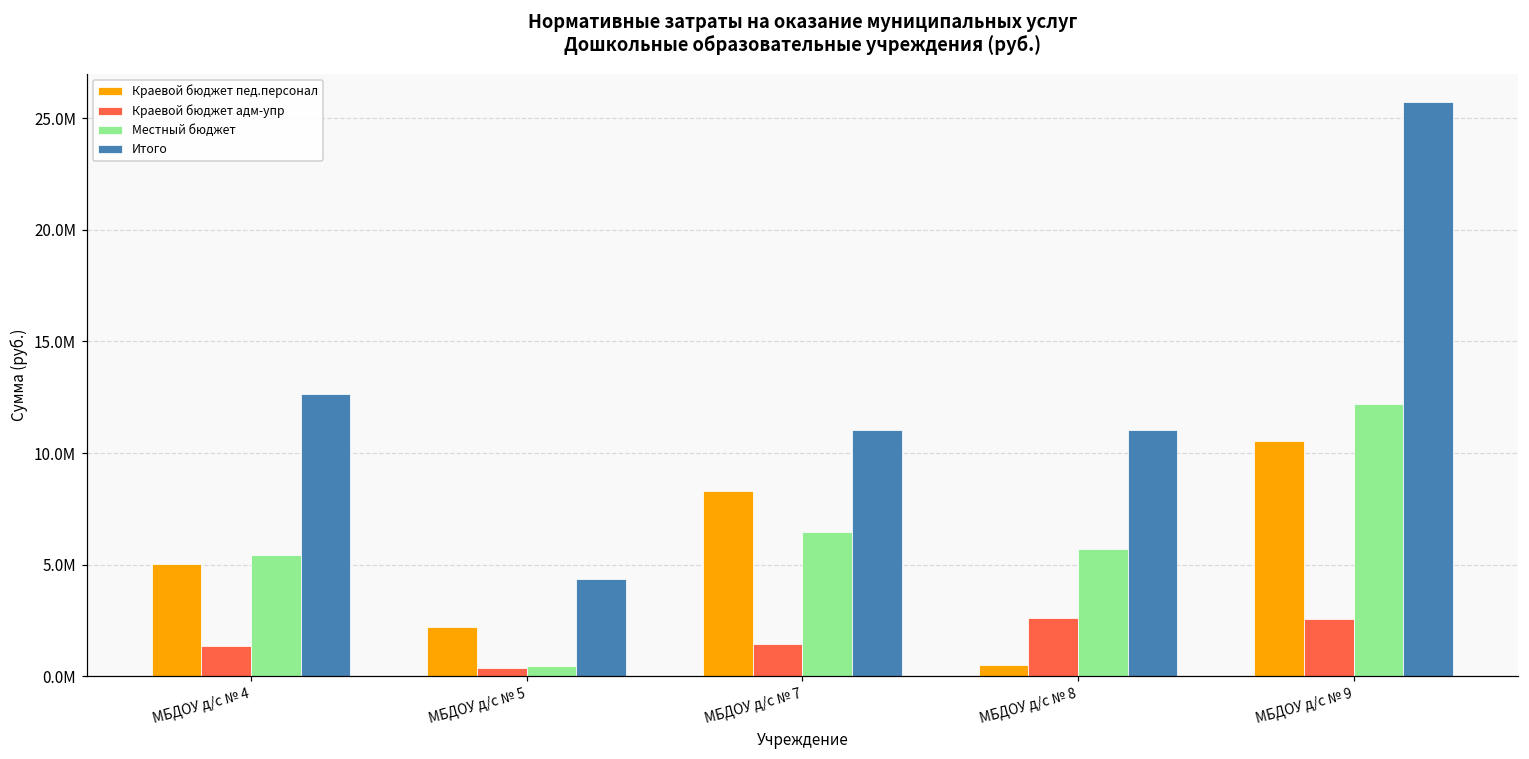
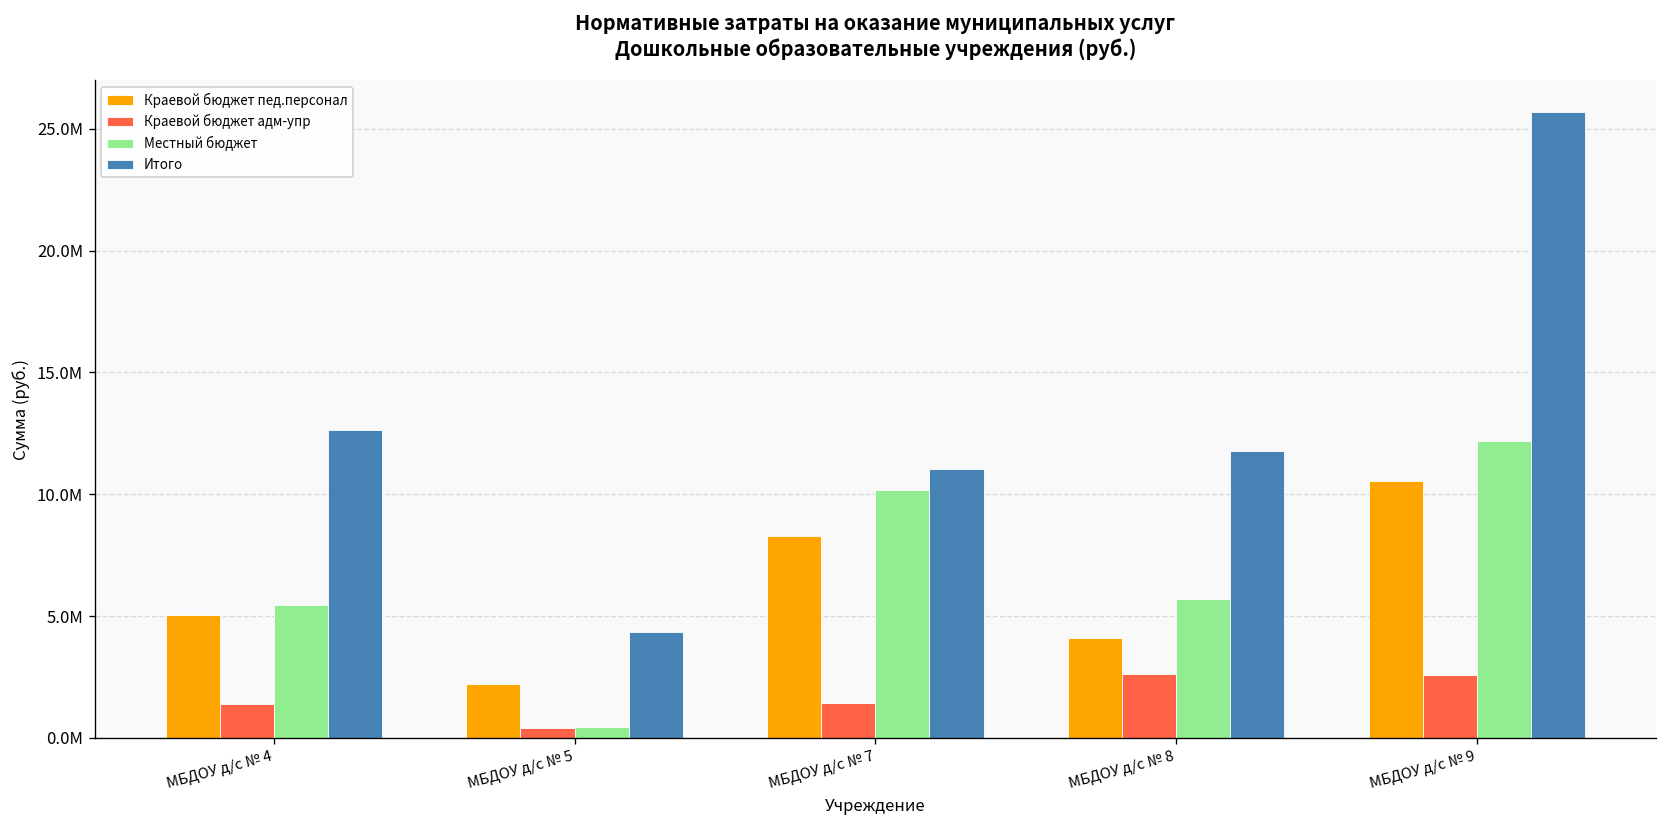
  {
    "Краевой бюджет пед.персонал": {
      "МБДОУ д/с № 4": 5000000,
      "МБДОУ д/с № 5": 2200000,
      "МБДОУ д/с № 7": 8300000,
-     "МБДОУ д/с № 8": 500000,
+     "МБДОУ д/с № 8": 4100000,
      "МБДОУ д/с № 9": 10600000
    },
    "Краевой бюджет адм-упр": {
      "МБДОУ д/с № 4": 1400000,
      "МБДОУ д/с № 5": 400000,
      "МБДОУ д/с № 7": 1400000,
      "МБДОУ д/с № 8": 2600000,
      "МБДОУ д/с № 9": 2600000
    },
    "Местный бюджет": {
      "МБДОУ д/с № 4": 5400000,
      "МБДОУ д/с № 5": 500000,
-     "МБДОУ д/с № 7": 6500000,
+     "МБДОУ д/с № 7": 10200000,
      "МБДОУ д/с № 8": 5700000,
      "МБДОУ д/с № 9": 12200000
    },
    "Итого": {
      "МБДОУ д/с № 4": 12600000,
      "МБДОУ д/с № 5": 4400000,
      "МБДОУ д/с № 7": 11000000,
-     "МБДОУ д/с № 8": 11000000,
+     "МБДОУ д/с № 8": 11800000,
      "МБДОУ д/с № 9": 25700000
    }
  }
